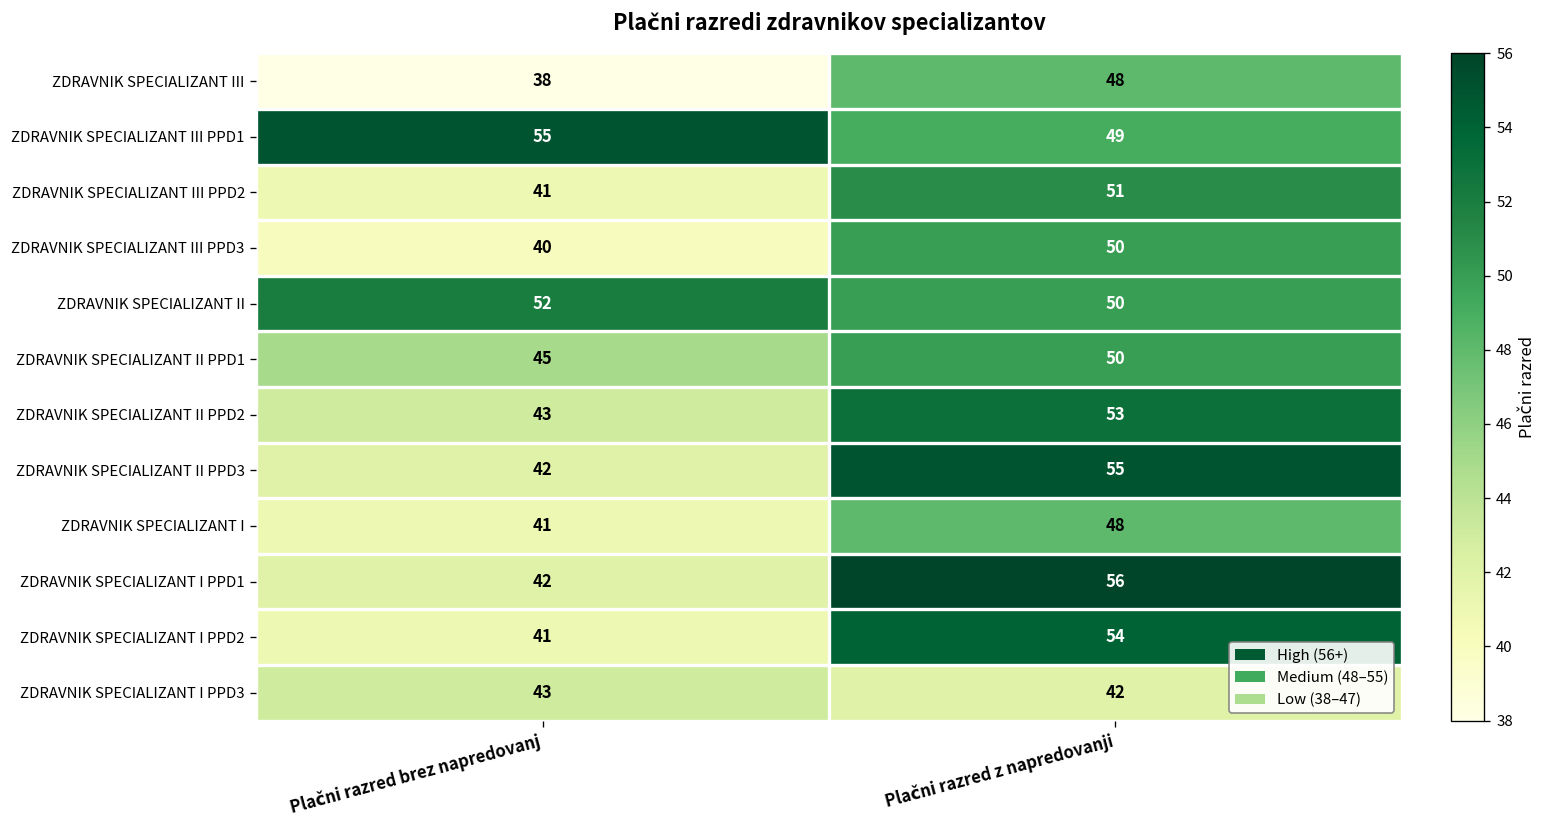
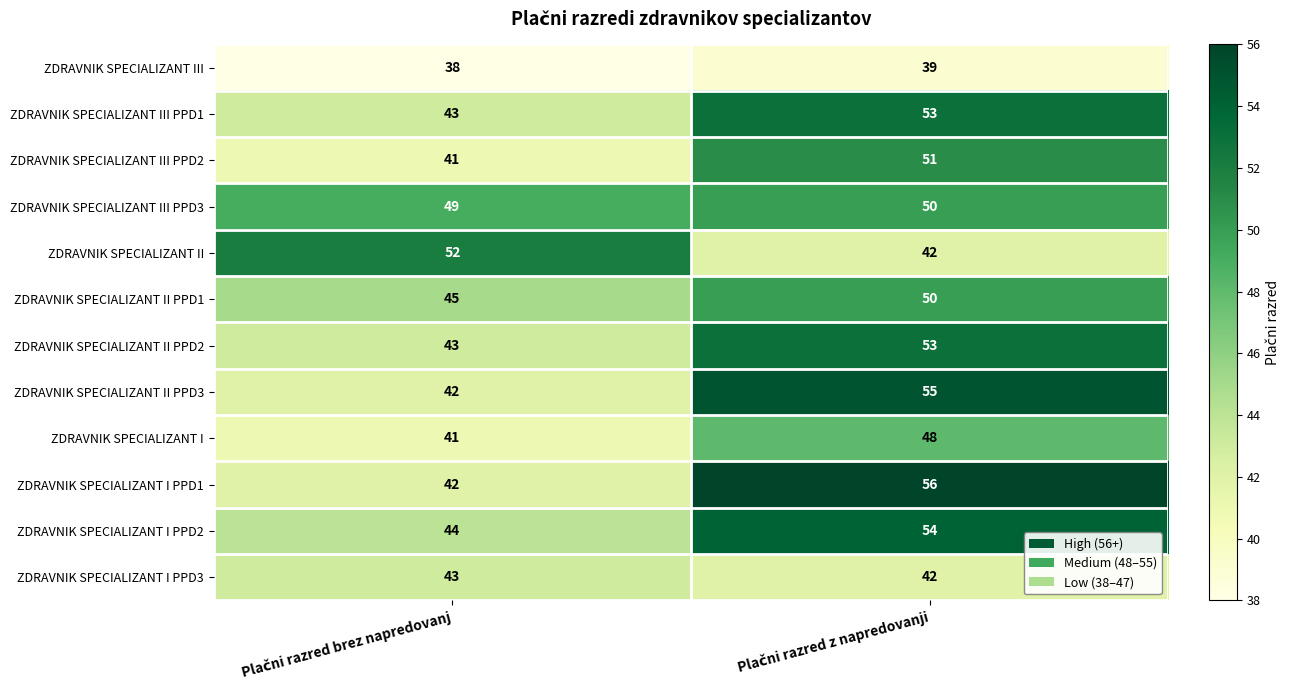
  {
    "ZDRAVNIK SPECIALIZANT III": {
      "Plačni razred brez napredovanj": 38,
-     "Plačni razred z napredovanji": 48
+     "Plačni razred z napredovanji": 39
    },
    "ZDRAVNIK SPECIALIZANT III PPD1": {
-     "Plačni razred brez napredovanj": 55,
-     "Plačni razred z napredovanji": 49
+     "Plačni razred brez napredovanj": 43,
+     "Plačni razred z napredovanji": 53
    },
    "ZDRAVNIK SPECIALIZANT III PPD2": {
      "Plačni razred brez napredovanj": 41,
      "Plačni razred z napredovanji": 51
    },
    "ZDRAVNIK SPECIALIZANT III PPD3": {
-     "Plačni razred brez napredovanj": 40,
+     "Plačni razred brez napredovanj": 49,
      "Plačni razred z napredovanji": 50
    },
    "ZDRAVNIK SPECIALIZANT II": {
      "Plačni razred brez napredovanj": 52,
-     "Plačni razred z napredovanji": 50
+     "Plačni razred z napredovanji": 42
    },
    "ZDRAVNIK SPECIALIZANT II PPD1": {
      "Plačni razred brez napredovanj": 45,
      "Plačni razred z napredovanji": 50
    },
    "ZDRAVNIK SPECIALIZANT II PPD2": {
      "Plačni razred brez napredovanj": 43,
      "Plačni razred z napredovanji": 53
    },
    "ZDRAVNIK SPECIALIZANT II PPD3": {
      "Plačni razred brez napredovanj": 42,
      "Plačni razred z napredovanji": 55
    },
    "ZDRAVNIK SPECIALIZANT I": {
      "Plačni razred brez napredovanj": 41,
      "Plačni razred z napredovanji": 48
    },
    "ZDRAVNIK SPECIALIZANT I PPD1": {
      "Plačni razred brez napredovanj": 42,
      "Plačni razred z napredovanji": 56
    },
    "ZDRAVNIK SPECIALIZANT I PPD2": {
-     "Plačni razred brez napredovanj": 41,
+     "Plačni razred brez napredovanj": 44,
      "Plačni razred z napredovanji": 54
    },
    "ZDRAVNIK SPECIALIZANT I PPD3": {
      "Plačni razred brez napredovanj": 43,
      "Plačni razred z napredovanji": 42
    }
  }
